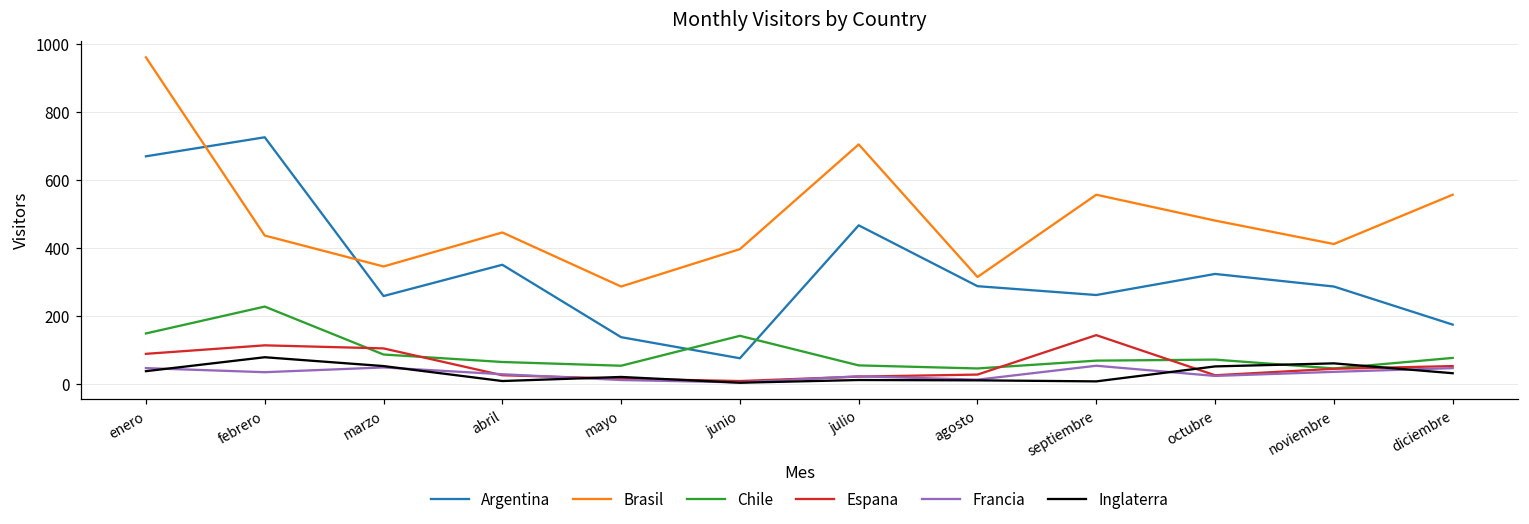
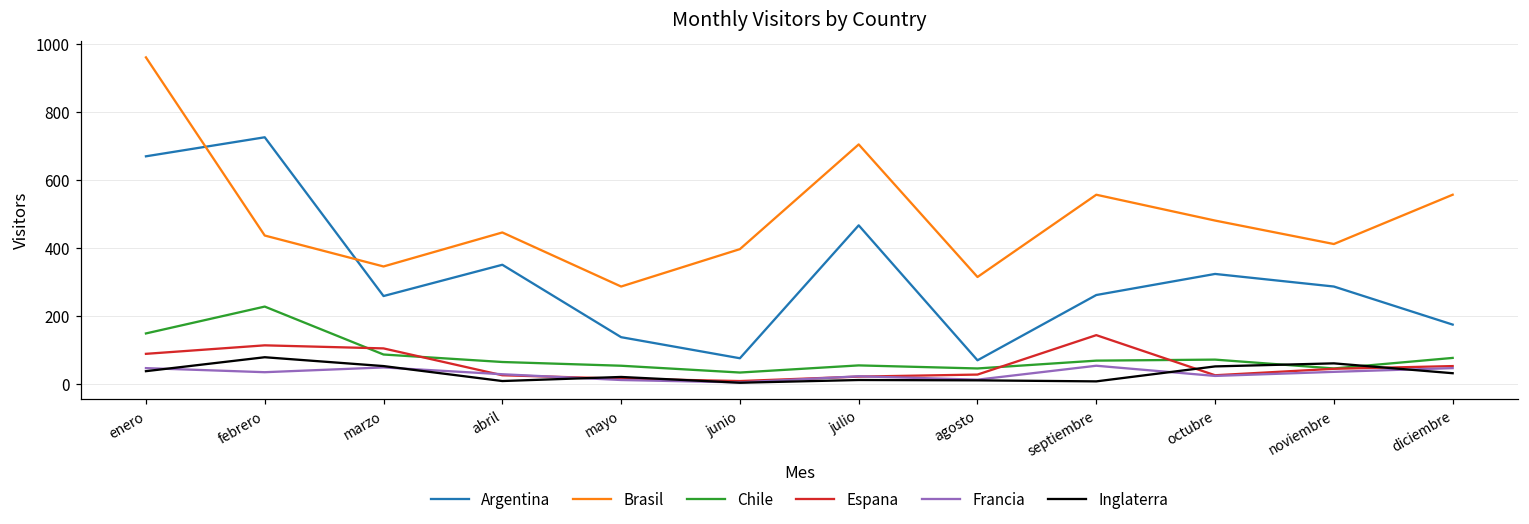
  {
    "Argentina": {
      "enero": 670,
      "febrero": 730,
      "marzo": 260,
      "abril": 350,
      "mayo": 140,
      "junio": 80,
      "julio": 470,
-     "agosto": 290,
+     "agosto": 70,
      "septiembre": 260,
      "octubre": 320,
      "noviembre": 290,
      "diciembre": 180
    },
    "Brasil": {
      "enero": 960,
      "febrero": 440,
      "marzo": 350,
      "abril": 450,
      "mayo": 290,
      "junio": 400,
      "julio": 710,
      "agosto": 320,
      "septiembre": 560,
      "octubre": 480,
      "noviembre": 410,
      "diciembre": 560
    },
    "Chile": {
      "enero": 150,
      "febrero": 230,
      "marzo": 90,
      "abril": 70,
      "mayo": 50,
-     "junio": 140,
+     "junio": 30,
      "julio": 60,
      "agosto": 50,
      "septiembre": 70,
      "octubre": 70,
      "diciembre": 80
    },
    "Espana": {
      "enero": 90,
      "febrero": 110,
      "marzo": 110,
      "agosto": 30,
      "septiembre": 140
    },
    "Francia": {
      "enero": 50,
      "febrero": 40,
      "septiembre": 50,
      "noviembre": 40
    },
    "Inglaterra": {
      "enero": 40,
      "febrero": 80,
      "abril": 10,
      "julio": 10,
      "septiembre": 10,
      "octubre": 50,
      "noviembre": 60,
      "diciembre": 30
    }
  }
